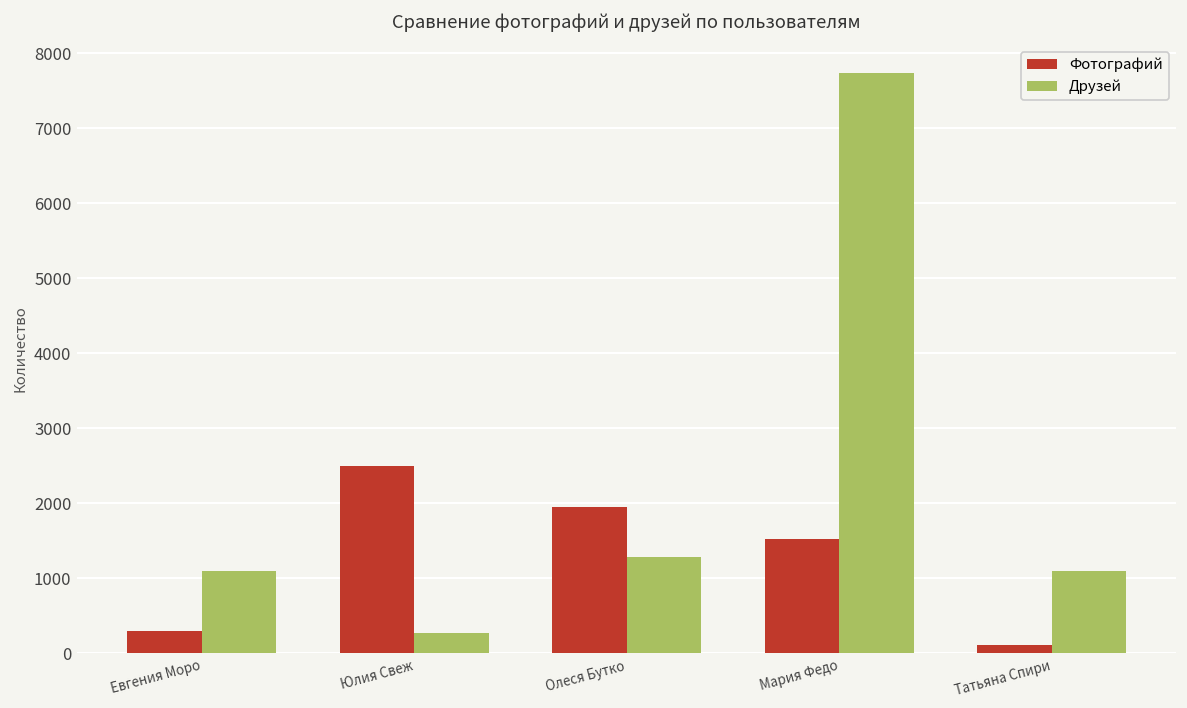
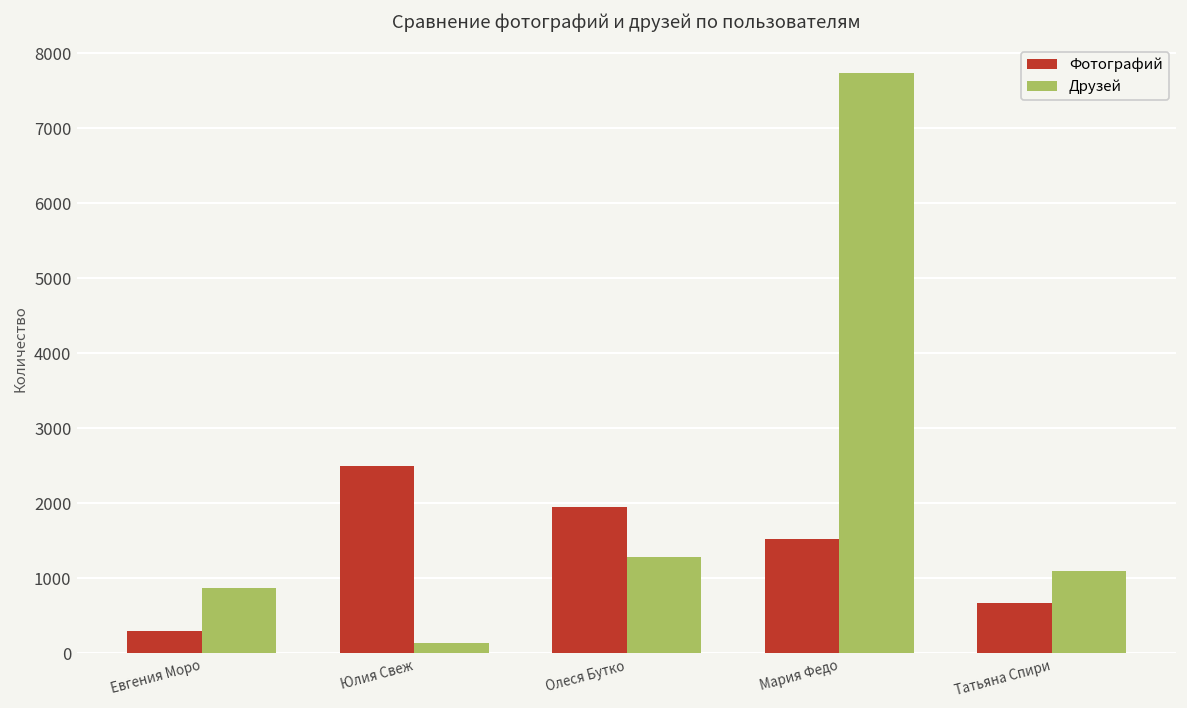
  {
    "Фотографий": {
      "Евгения Моро": 300,
      "Юлия Свеж": 2500,
      "Олеся Бутко": 1900,
      "Мария Федо": 1500,
-     "Татьяна Спири": 100
+     "Татьяна Спири": 700
    },
    "Друзей": {
-     "Евгения Моро": 1100,
-     "Юлия Свеж": 300,
+     "Евгения Моро": 900,
+     "Юлия Свеж": 100,
      "Олеся Бутко": 1300,
      "Мария Федо": 7700,
      "Татьяна Спири": 1100
    }
  }
